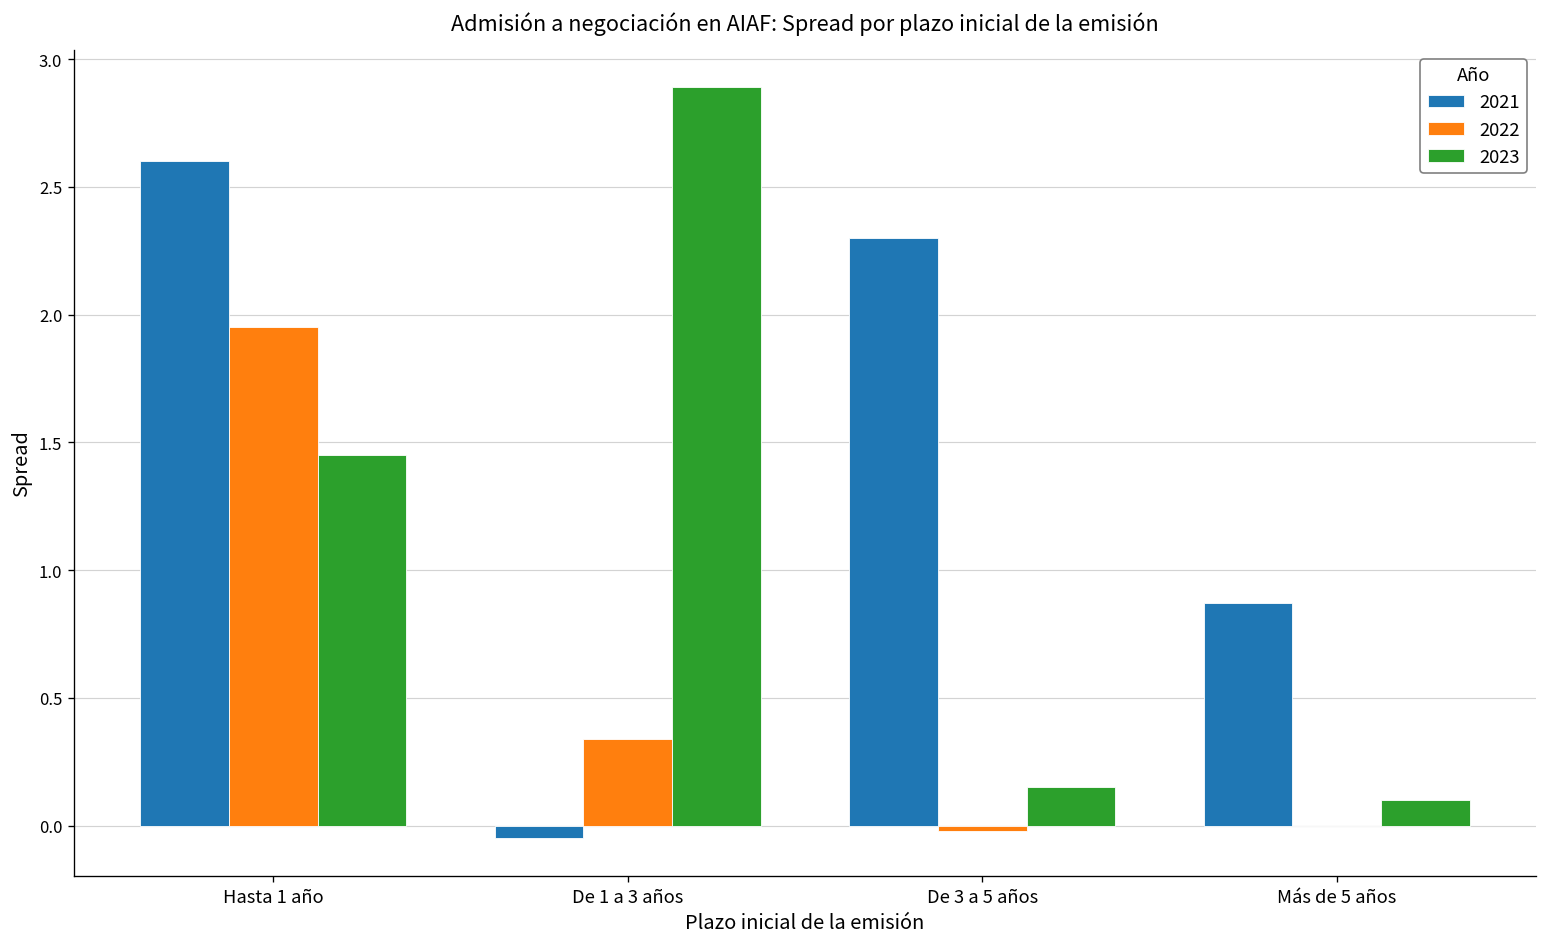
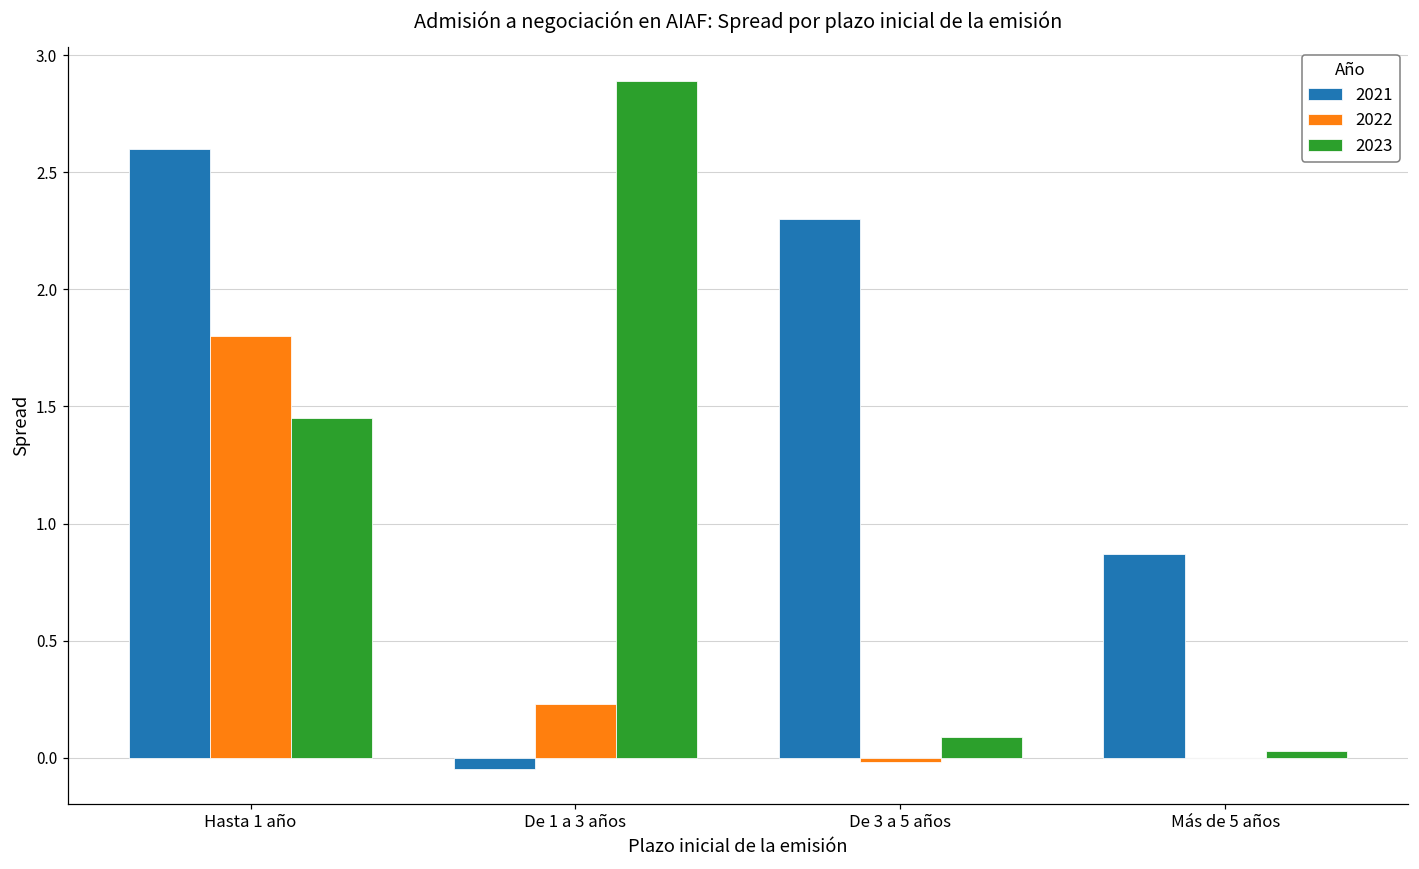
  {
    "2021": {
      "Hasta 1 año": 2.60,
      "De 1 a 3 años": -0.05,
      "De 3 a 5 años": 2.30,
      "Más de 5 años": 0.87
    },
    "2022": {
-     "Hasta 1 año": 1.95,
-     "De 1 a 3 años": 0.34,
+     "Hasta 1 año": 1.80,
+     "De 1 a 3 años": 0.23,
      "De 3 a 5 años": -0.02,
      "Más de 5 años": 0.00
    },
    "2023": {
      "Hasta 1 año": 1.45,
      "De 1 a 3 años": 2.89,
-     "De 3 a 5 años": 0.15,
-     "Más de 5 años": 0.10
+     "De 3 a 5 años": 0.09,
+     "Más de 5 años": 0.03
    }
  }
